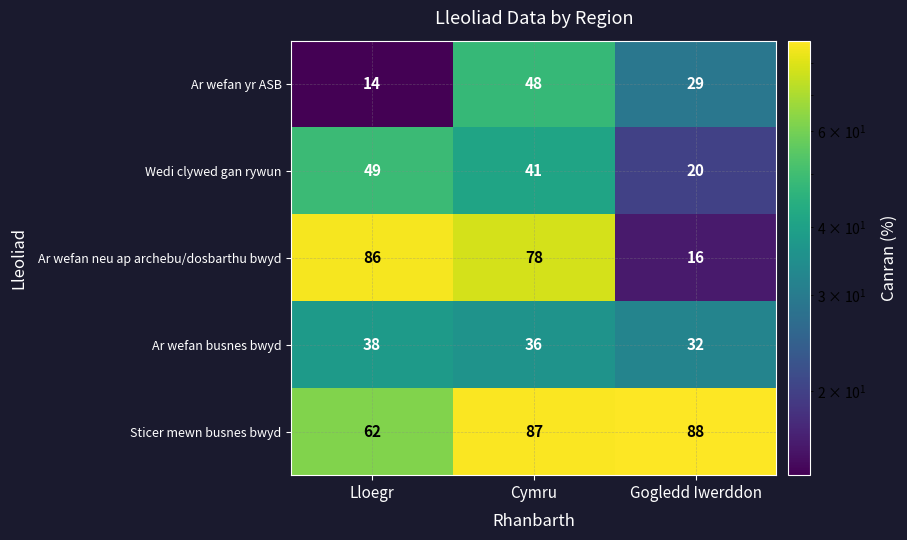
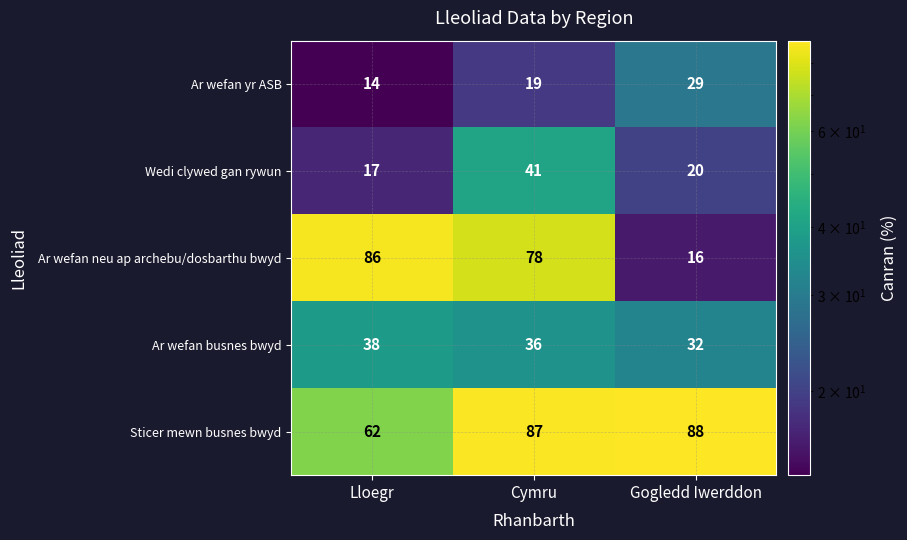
  {
    "Ar wefan yr ASB": {
      "Lloegr": 14,
-     "Cymru": 48,
+     "Cymru": 19,
      "Gogledd Iwerddon": 29
    },
    "Wedi clywed gan rywun": {
-     "Lloegr": 49,
+     "Lloegr": 17,
      "Cymru": 41,
      "Gogledd Iwerddon": 20
    },
    "Ar wefan neu ap archebu/dosbarthu bwyd": {
      "Lloegr": 86,
      "Cymru": 78,
      "Gogledd Iwerddon": 16
    },
    "Ar wefan busnes bwyd": {
      "Lloegr": 38,
      "Cymru": 36,
      "Gogledd Iwerddon": 32
    },
    "Sticer mewn busnes bwyd": {
      "Lloegr": 62,
      "Cymru": 87,
      "Gogledd Iwerddon": 88
    }
  }
